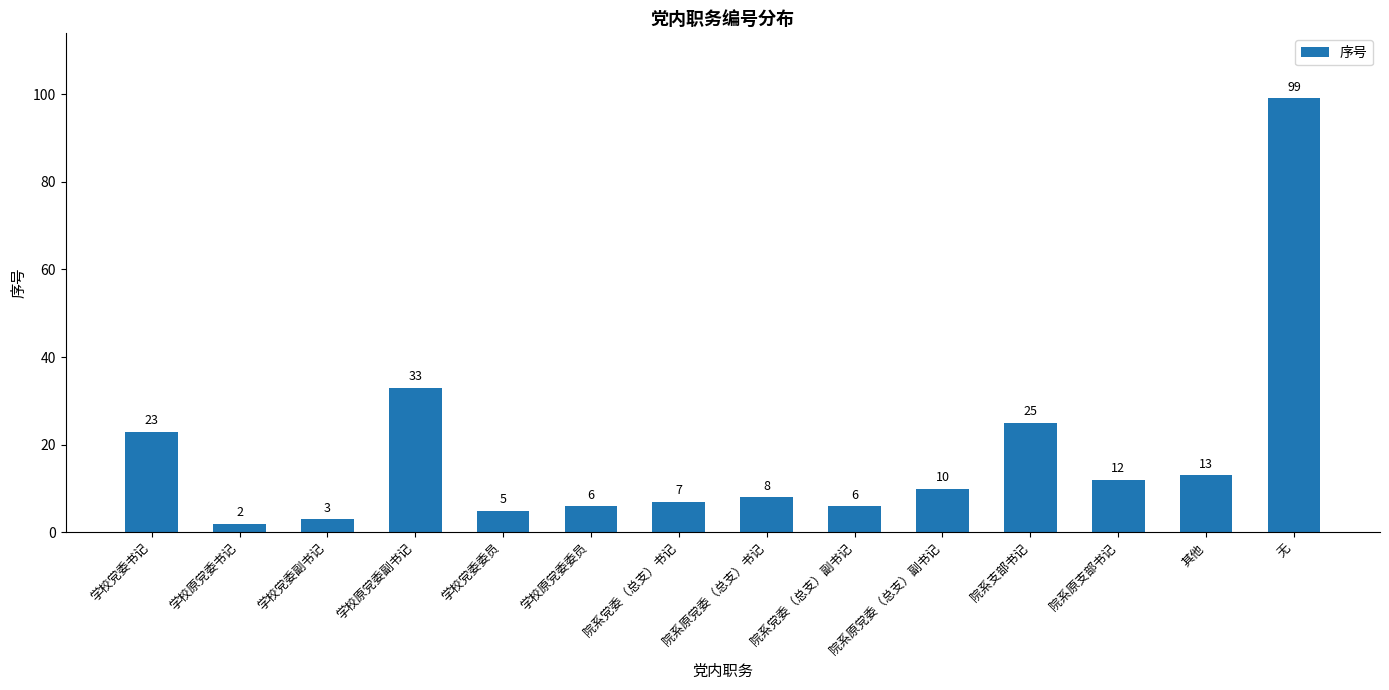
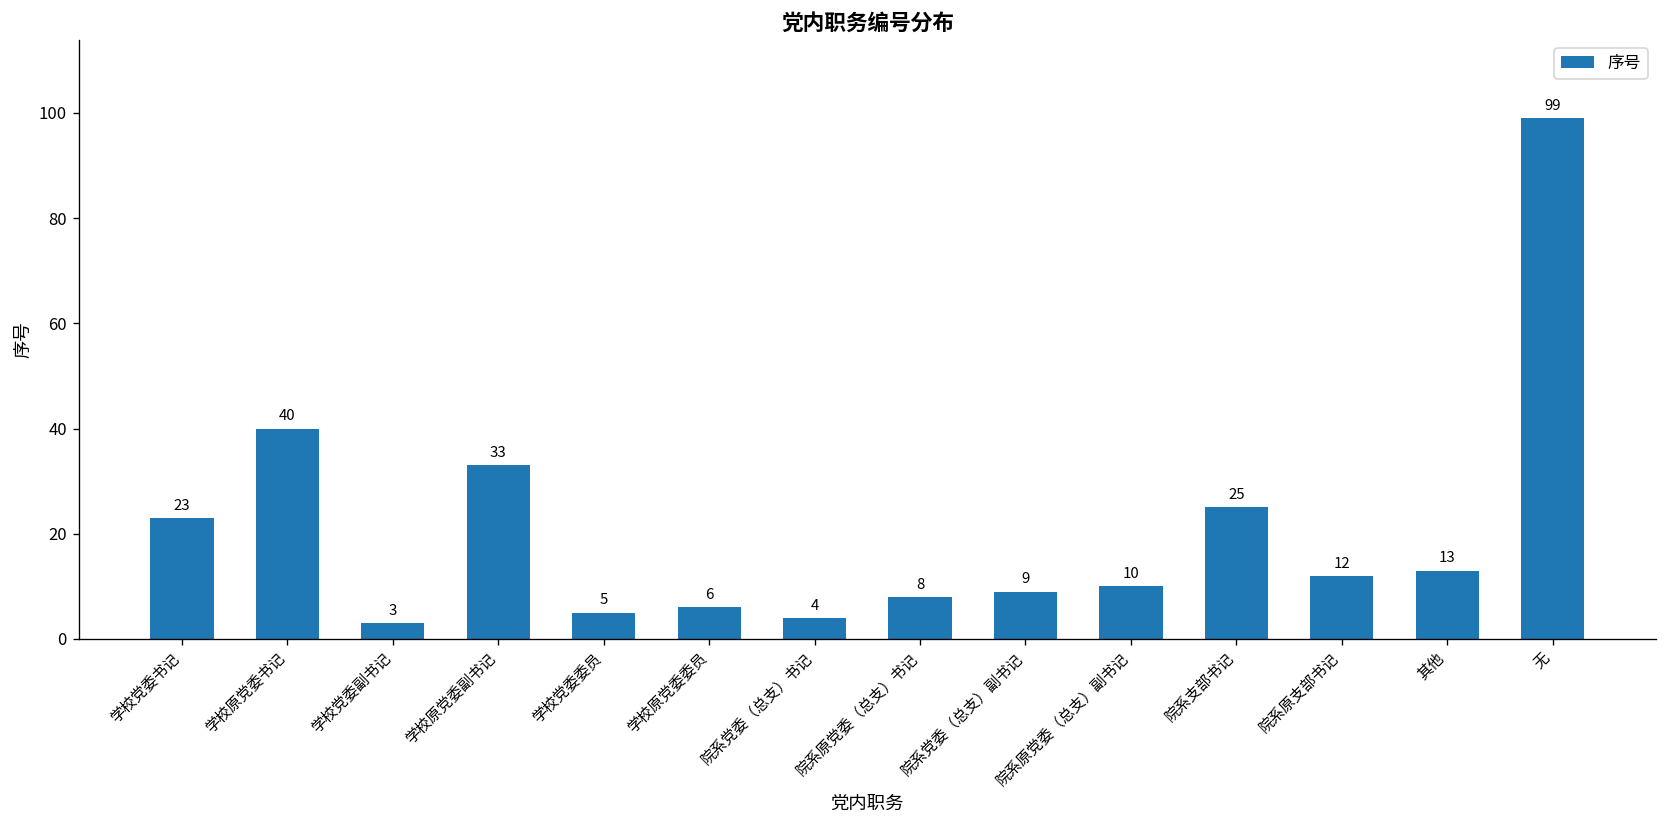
  {
    "学校党委书记": 23,
-   "学校原党委书记": 2,
+   "学校原党委书记": 40,
    "学校党委副书记": 3,
    "学校原党委副书记": 33,
    "学校党委委员": 5,
    "学校原党委委员": 6,
-   "院系党委（总支）书记": 7,
+   "院系党委（总支）书记": 4,
    "院系原党委（总支）书记": 8,
-   "院系党委（总支）副书记": 6,
+   "院系党委（总支）副书记": 9,
    "院系原党委（总支）副书记": 10,
    "院系支部书记": 25,
    "院系原支部书记": 12,
    "其他": 13,
    "无": 99
  }
